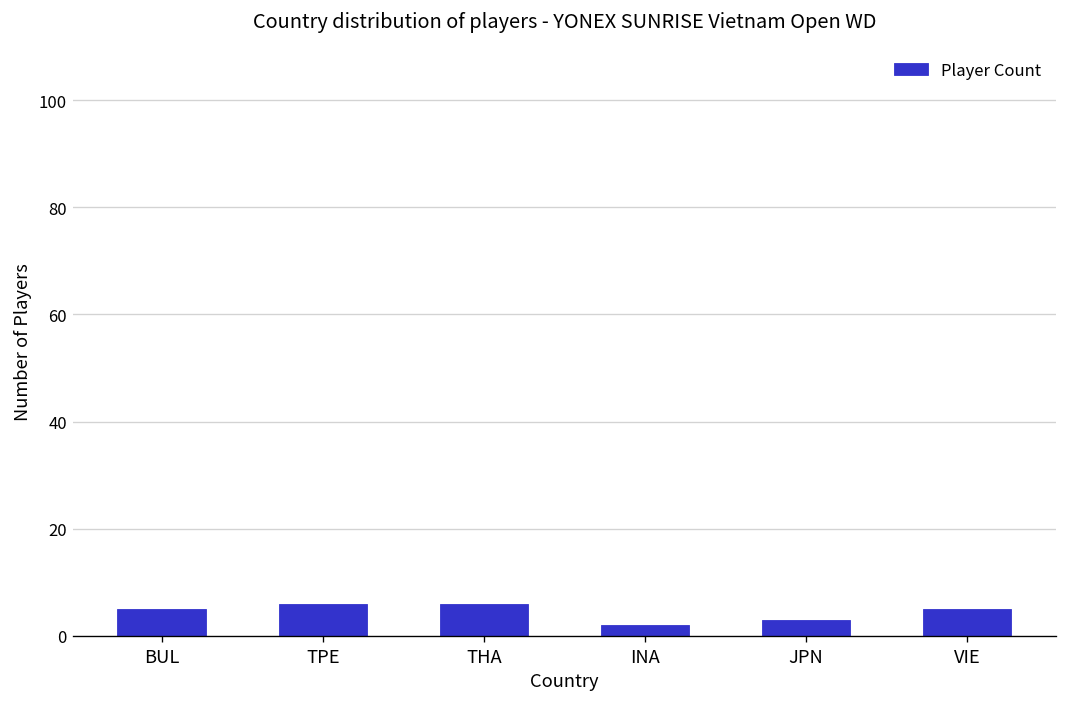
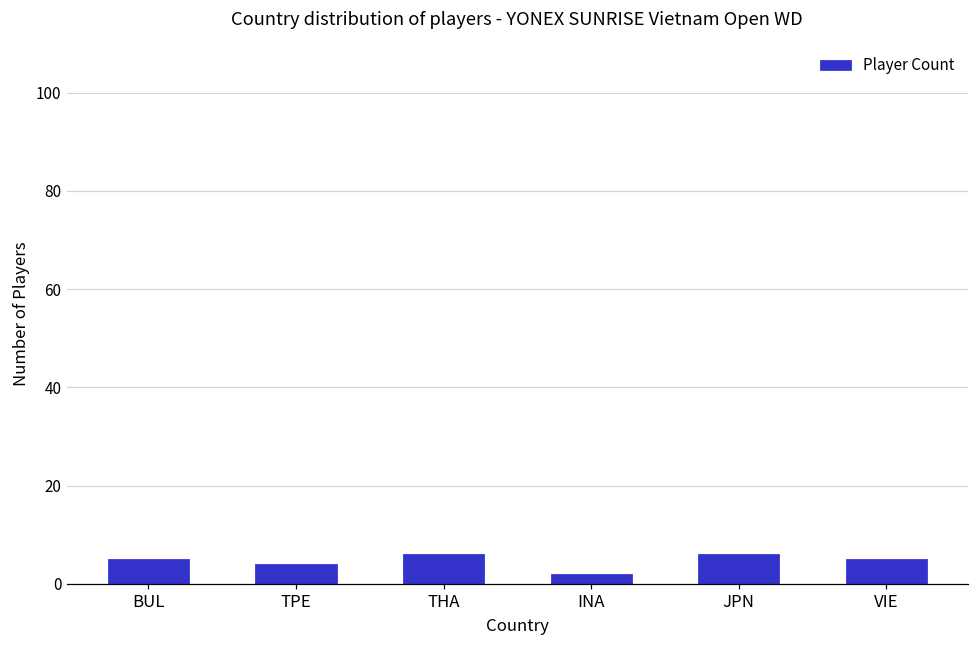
  {
    "BUL": 5,
-   "TPE": 6,
+   "TPE": 4,
    "THA": 6,
    "INA": 2,
-   "JPN": 3,
+   "JPN": 6,
    "VIE": 5
  }
